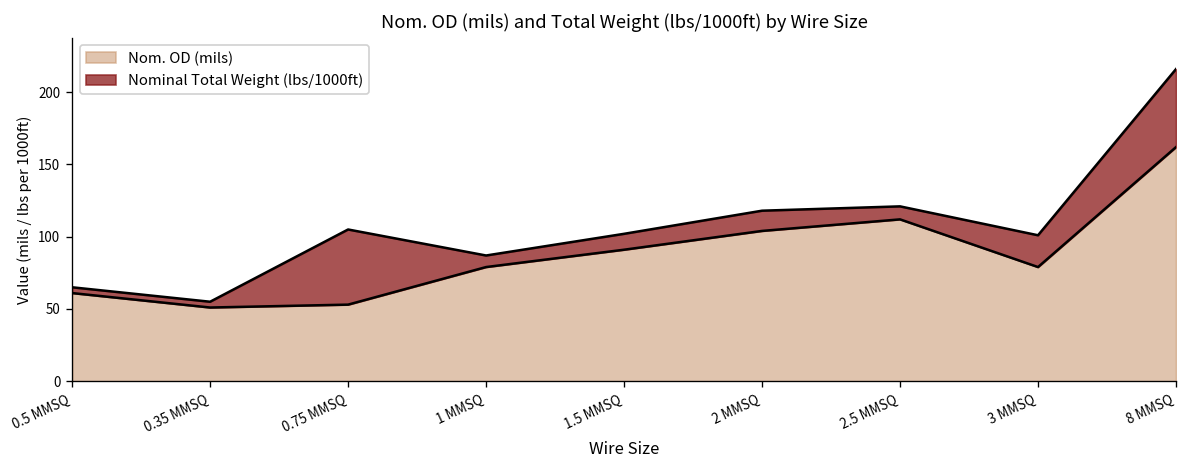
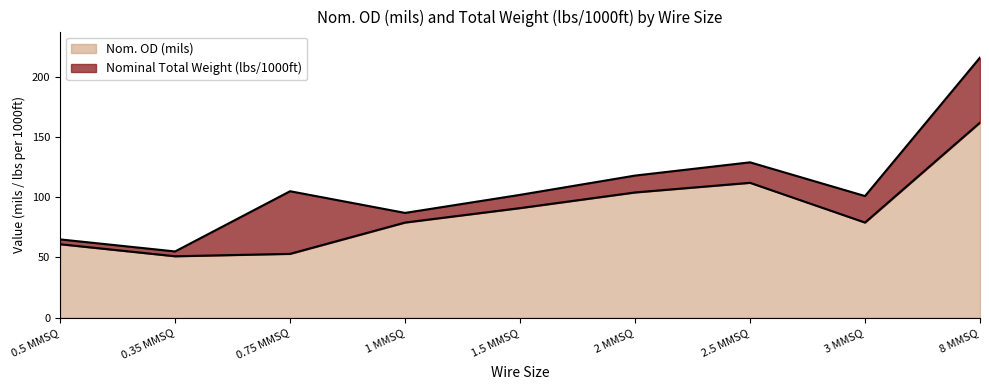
  {
    "Nom. OD (mils)": {
      "0.5 MMSQ": 61,
      "0.35 MMSQ": 51,
      "0.75 MMSQ": 53,
      "1 MMSQ": 79,
      "1.5 MMSQ": 91,
      "2 MMSQ": 104,
      "2.5 MMSQ": 112,
      "3 MMSQ": 79,
      "8 MMSQ": 162
    },
    "Nominal Total Weight (lbs/1000ft)": {
      "0.5 MMSQ": 4,
      "0.35 MMSQ": 4,
      "0.75 MMSQ": 52,
      "1 MMSQ": 8,
      "1.5 MMSQ": 11,
      "2 MMSQ": 14,
-     "2.5 MMSQ": 9,
+     "2.5 MMSQ": 17,
      "3 MMSQ": 22,
      "8 MMSQ": 54
    }
  }
